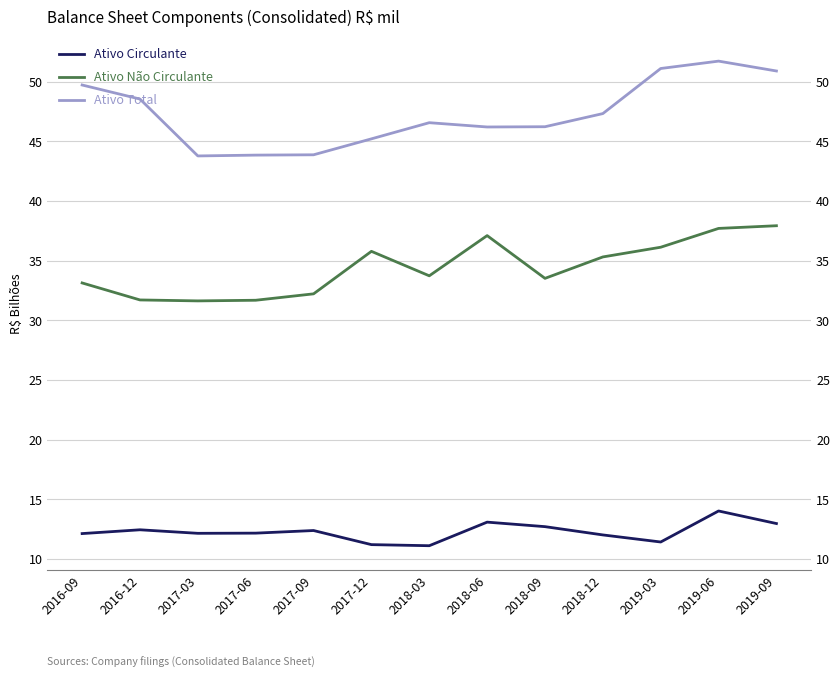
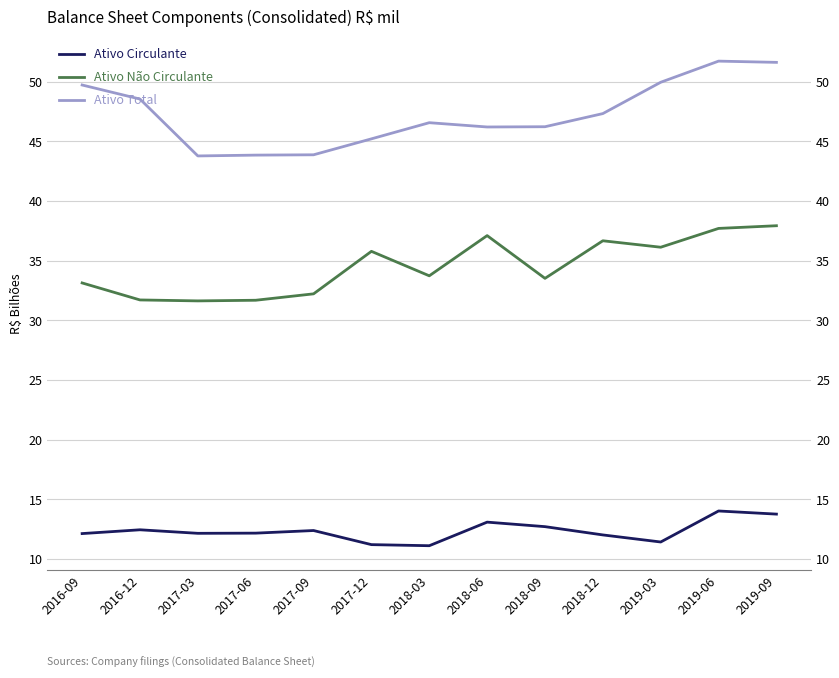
  {
    "Ativo Circulante": {
      "2016-09": 12.1,
      "2016-12": 12.4,
      "2017-03": 12.1,
      "2017-06": 12.2,
      "2017-09": 12.4,
      "2017-12": 11.2,
      "2018-03": 11.1,
      "2018-06": 13.1,
      "2018-09": 12.7,
      "2018-12": 12.0,
      "2019-03": 11.4,
      "2019-06": 14.0,
-     "2019-09": 13.0
+     "2019-09": 13.8
    },
    "Ativo Não Circulante": {
      "2016-09": 33.1,
      "2016-12": 31.7,
      "2017-03": 31.6,
      "2017-06": 31.7,
      "2017-09": 32.2,
      "2017-12": 35.8,
      "2018-03": 33.7,
      "2018-06": 37.1,
      "2018-09": 33.5,
-     "2018-12": 35.3,
+     "2018-12": 36.7,
      "2019-03": 36.1,
      "2019-06": 37.7,
      "2019-09": 37.9
    },
    "Ativo Total": {
      "2016-09": 49.7,
      "2016-12": 48.5,
      "2017-03": 43.8,
      "2017-06": 43.8,
      "2017-09": 43.9,
      "2017-12": 45.2,
      "2018-03": 46.6,
      "2018-06": 46.2,
      "2018-09": 46.2,
      "2018-12": 47.3,
-     "2019-03": 51.1,
+     "2019-03": 50.0,
      "2019-06": 51.7,
-     "2019-09": 50.9
+     "2019-09": 51.6
    }
  }
